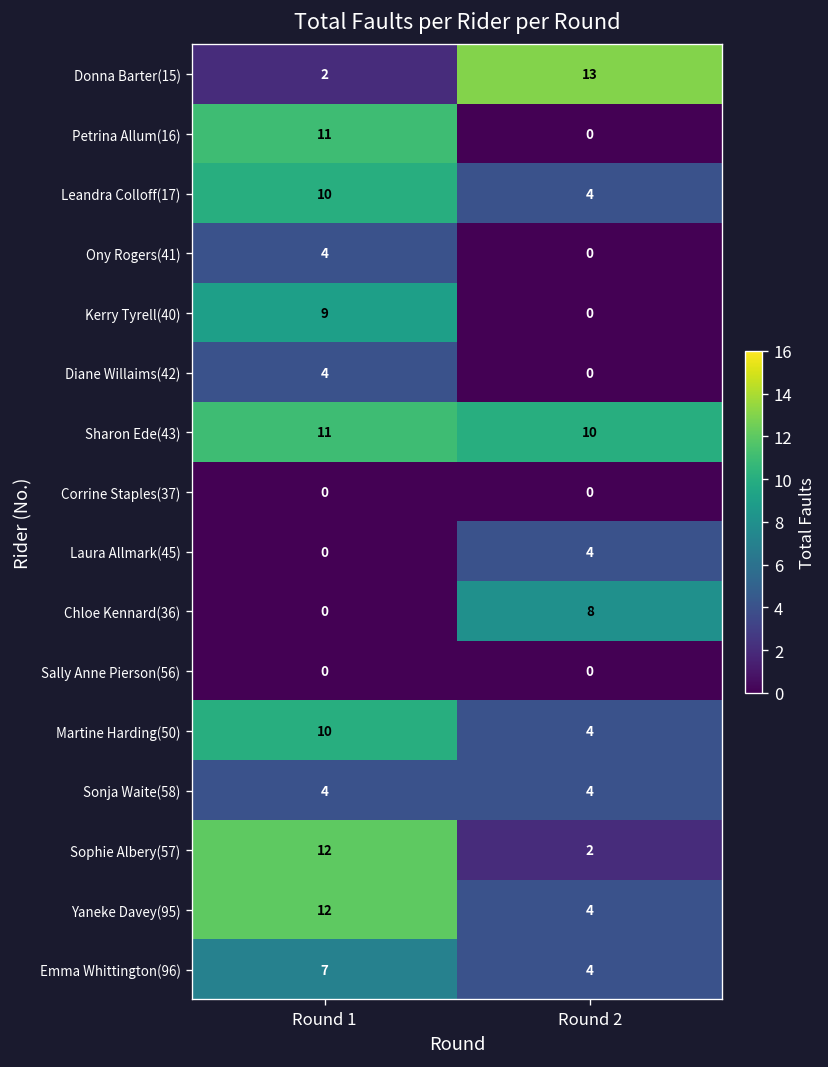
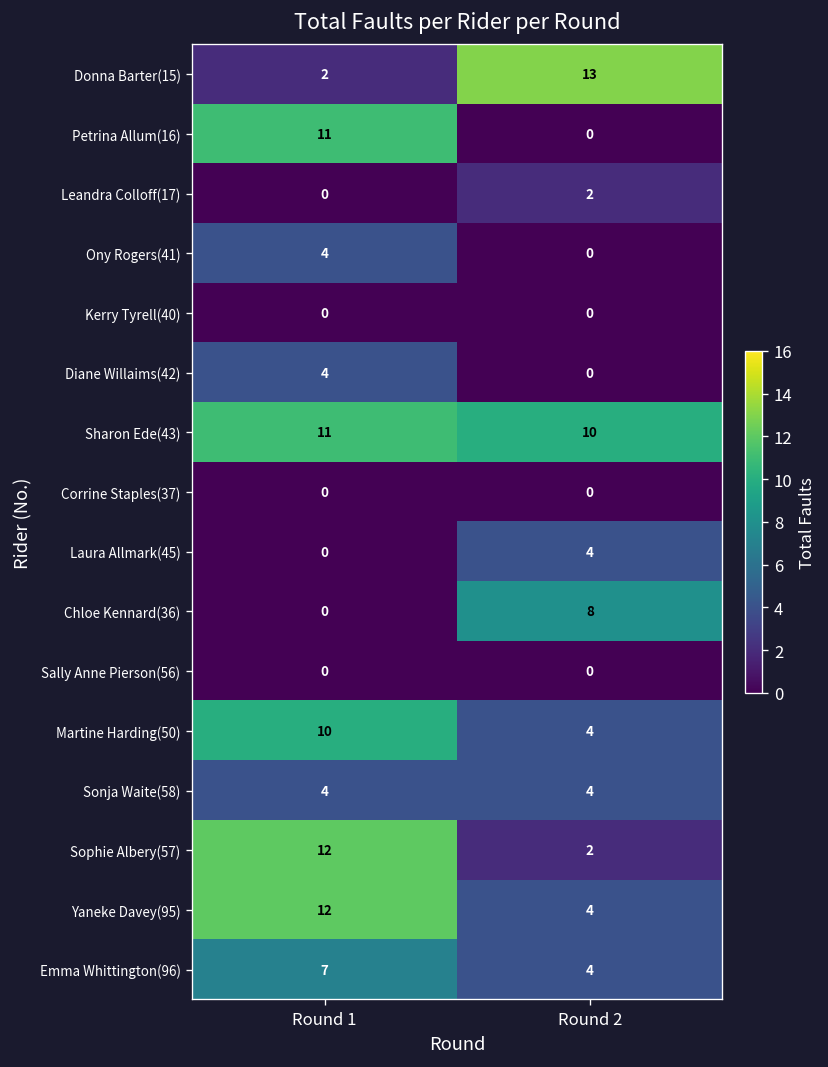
  {
    "Donna Barter(15)": {
      "Round 1": 2,
      "Round 2": 13
    },
    "Petrina Allum(16)": {
      "Round 1": 11,
      "Round 2": 0
    },
    "Leandra Colloff(17)": {
-     "Round 1": 10,
-     "Round 2": 4
+     "Round 1": 0,
+     "Round 2": 2
    },
    "Ony Rogers(41)": {
      "Round 1": 4,
      "Round 2": 0
    },
    "Kerry Tyrell(40)": {
-     "Round 1": 9,
+     "Round 1": 0,
      "Round 2": 0
    },
    "Diane Willaims(42)": {
      "Round 1": 4,
      "Round 2": 0
    },
    "Sharon Ede(43)": {
      "Round 1": 11,
      "Round 2": 10
    },
    "Corrine Staples(37)": {
      "Round 1": 0,
      "Round 2": 0
    },
    "Laura Allmark(45)": {
      "Round 1": 0,
      "Round 2": 4
    },
    "Chloe Kennard(36)": {
      "Round 1": 0,
      "Round 2": 8
    },
    "Sally Anne Pierson(56)": {
      "Round 1": 0,
      "Round 2": 0
    },
    "Martine Harding(50)": {
      "Round 1": 10,
      "Round 2": 4
    },
    "Sonja Waite(58)": {
      "Round 1": 4,
      "Round 2": 4
    },
    "Sophie Albery(57)": {
      "Round 1": 12,
      "Round 2": 2
    },
    "Yaneke Davey(95)": {
      "Round 1": 12,
      "Round 2": 4
    },
    "Emma Whittington(96)": {
      "Round 1": 7,
      "Round 2": 4
    }
  }
